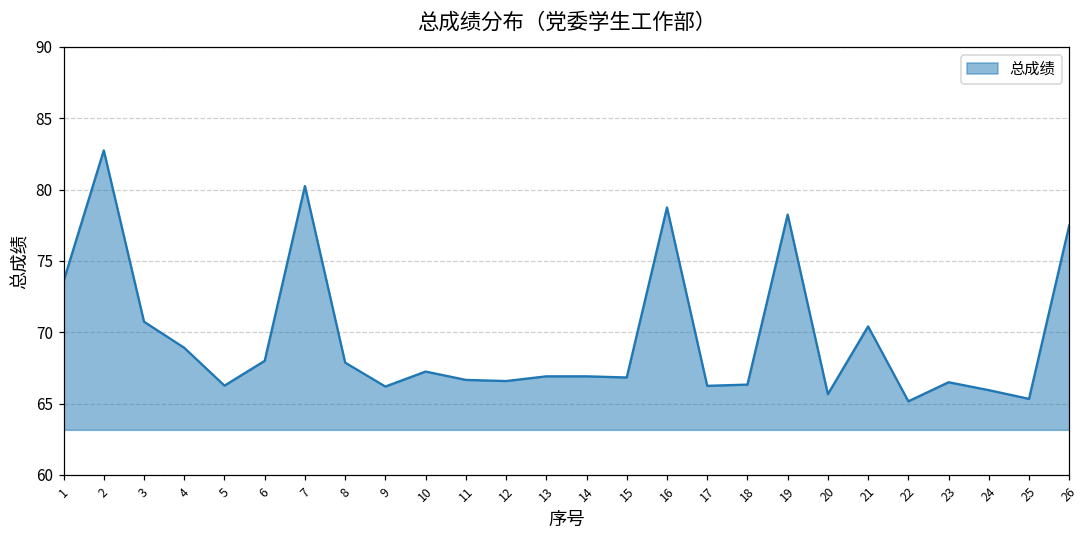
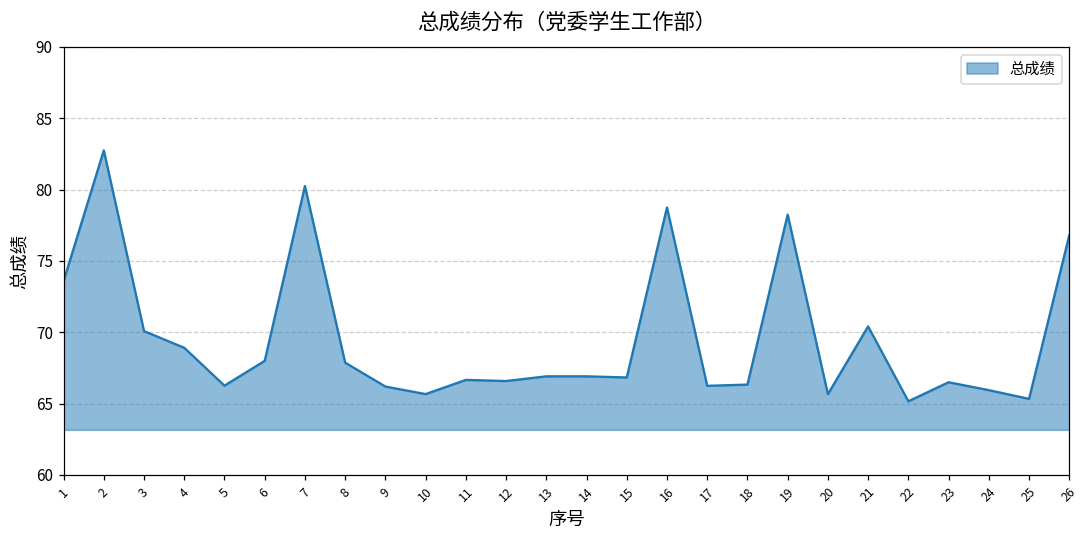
  {
    "1": 73.6,
    "2": 82.8,
-   "3": 70.7,
+   "3": 70.1,
    "4": 68.9,
    "5": 66.3,
    "6": 68.0,
    "7": 80.3,
    "8": 67.9,
    "9": 66.2,
-   "10": 67.3,
+   "10": 65.7,
    "11": 66.7,
    "12": 66.6,
    "13": 66.9,
    "14": 66.9,
    "15": 66.8,
    "16": 78.8,
    "17": 66.3,
    "18": 66.3,
    "19": 78.3,
    "20": 65.7,
    "21": 70.4,
    "22": 65.2,
    "23": 66.5,
    "24": 65.9,
    "25": 65.3,
-   "26": 77.5
+   "26": 76.8
  }
